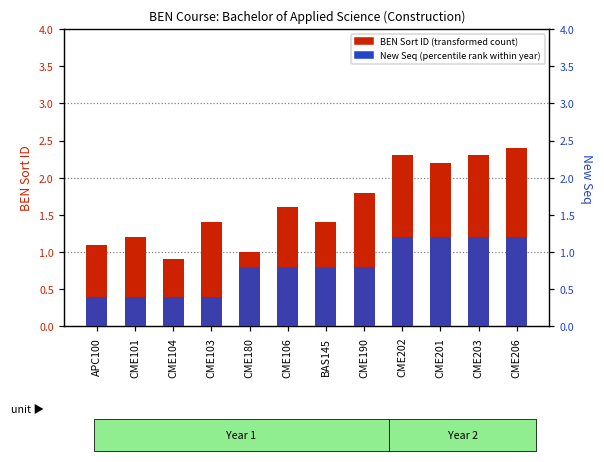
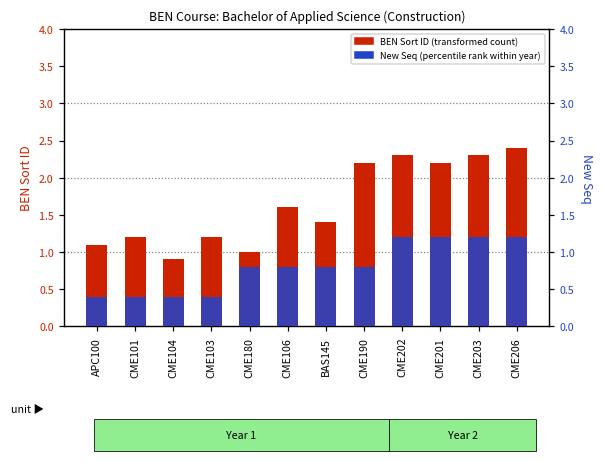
  {
    "BEN Sort ID (transformed count)": {
      "APC100": 1.1,
      "CME101": 1.2,
      "CME104": 0.9,
-     "CME103": 1.4,
+     "CME103": 1.2,
      "CME180": 1.0,
      "CME106": 1.6,
      "BAS145": 1.4,
-     "CME190": 1.8,
+     "CME190": 2.2,
      "CME202": 2.3,
      "CME201": 2.2,
      "CME203": 2.3,
      "CME206": 2.4
    }
  }
